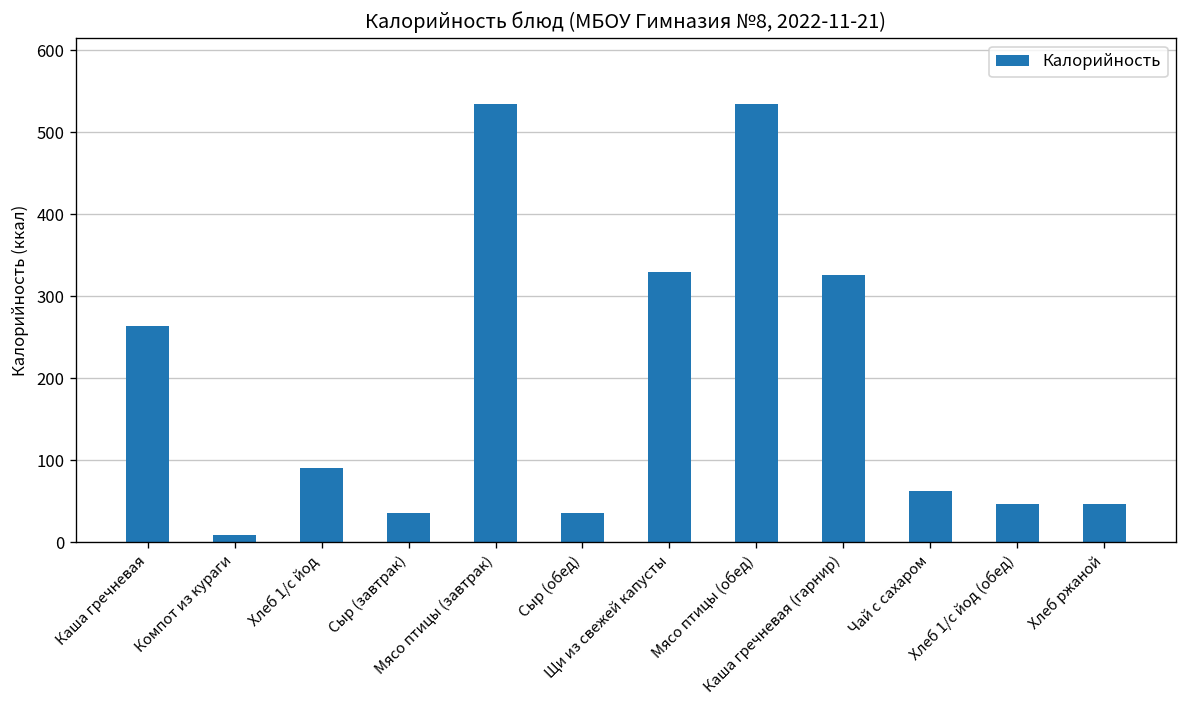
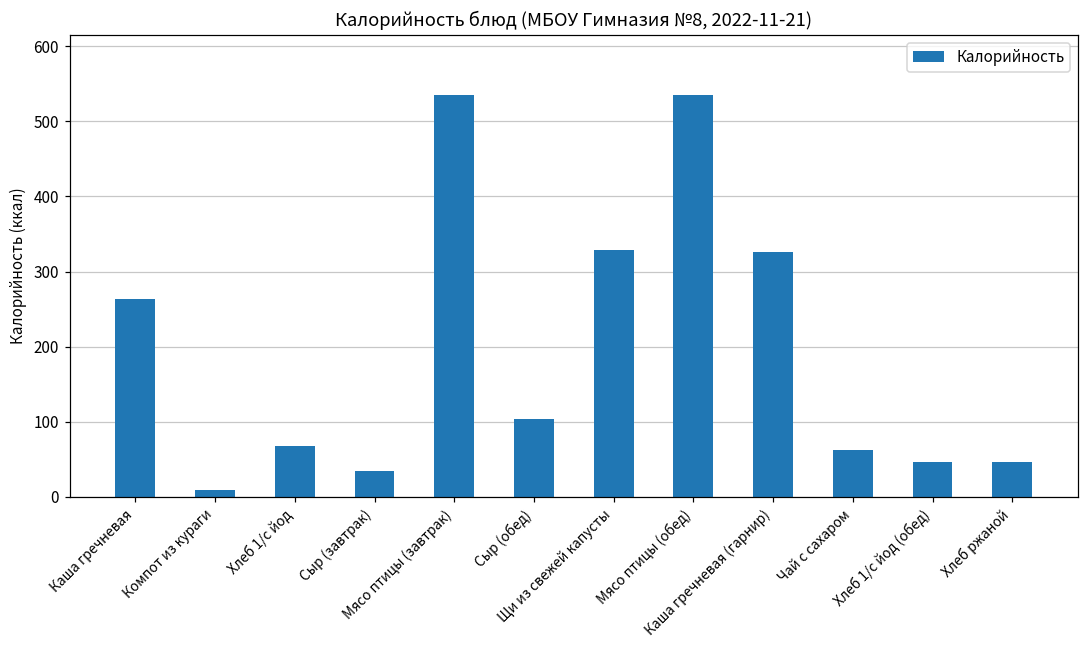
  {
    "Каша гречневая": 260,
    "Компот из кураги": 10,
-   "Хлеб 1/с йод": 90,
+   "Хлеб 1/с йод": 70,
    "Сыр (завтрак)": 40,
    "Мясо птицы (завтрак)": 530,
-   "Сыр (обед)": 40,
+   "Сыр (обед)": 100,
    "Щи из свежей капусты": 330,
    "Мясо птицы (обед)": 530,
    "Каша гречневая (гарнир)": 330,
    "Чай с сахаром": 60,
    "Хлеб 1/с йод (обед)": 50,
    "Хлеб ржаной": 50
  }
